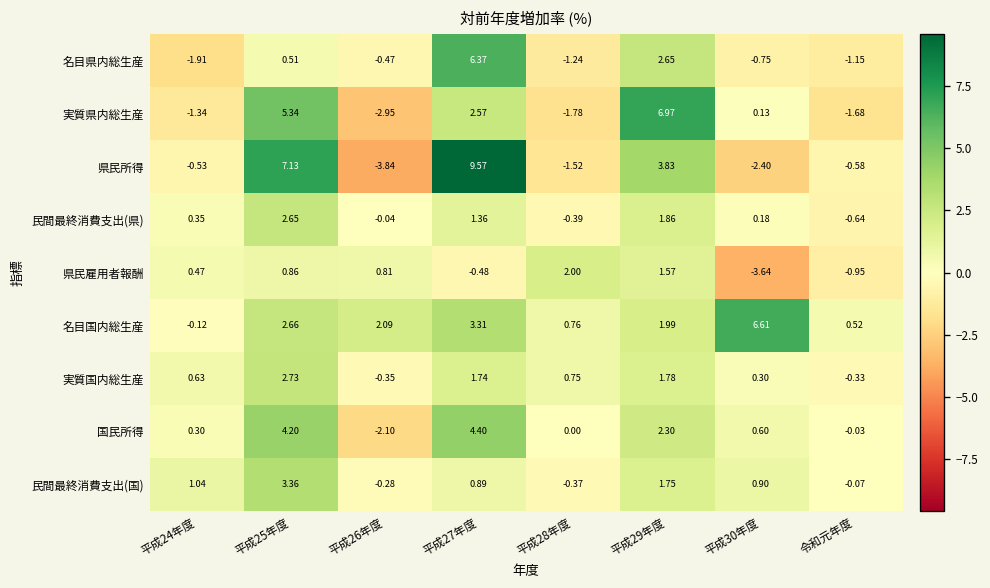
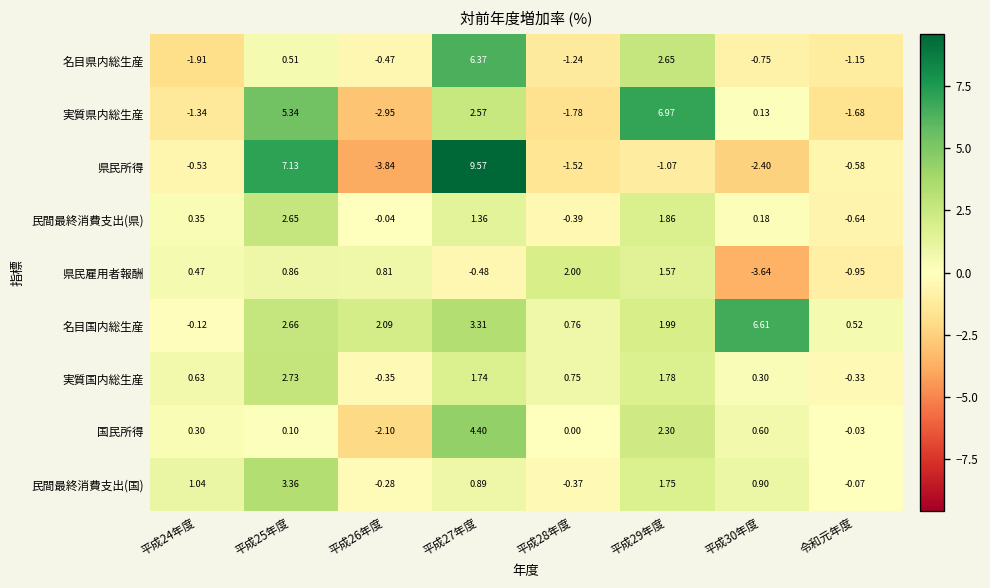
  {
    "名目県内総生産": {
      "平成24年度": -1.91,
      "平成25年度": 0.51,
      "平成26年度": -0.47,
      "平成27年度": 6.37,
      "平成28年度": -1.24,
      "平成29年度": 2.65,
      "平成30年度": -0.75,
      "令和元年度": -1.15
    },
    "実質県内総生産": {
      "平成24年度": -1.34,
      "平成25年度": 5.34,
      "平成26年度": -2.95,
      "平成27年度": 2.57,
      "平成28年度": -1.78,
      "平成29年度": 6.97,
      "平成30年度": 0.13,
      "令和元年度": -1.68
    },
    "県民所得": {
      "平成24年度": -0.53,
      "平成25年度": 7.13,
      "平成26年度": -3.84,
      "平成27年度": 9.57,
      "平成28年度": -1.52,
-     "平成29年度": 3.83,
+     "平成29年度": -1.07,
      "平成30年度": -2.40,
      "令和元年度": -0.58
    },
    "民間最終消費支出(県)": {
      "平成24年度": 0.35,
      "平成25年度": 2.65,
      "平成26年度": -0.04,
      "平成27年度": 1.36,
      "平成28年度": -0.39,
      "平成29年度": 1.86,
      "平成30年度": 0.18,
      "令和元年度": -0.64
    },
    "県民雇用者報酬": {
      "平成24年度": 0.47,
      "平成25年度": 0.86,
      "平成26年度": 0.81,
      "平成27年度": -0.48,
      "平成28年度": 2.00,
      "平成29年度": 1.57,
      "平成30年度": -3.64,
      "令和元年度": -0.95
    },
    "名目国内総生産": {
      "平成24年度": -0.12,
      "平成25年度": 2.66,
      "平成26年度": 2.09,
      "平成27年度": 3.31,
      "平成28年度": 0.76,
      "平成29年度": 1.99,
      "平成30年度": 6.61,
      "令和元年度": 0.52
    },
    "実質国内総生産": {
      "平成24年度": 0.63,
      "平成25年度": 2.73,
      "平成26年度": -0.35,
      "平成27年度": 1.74,
      "平成28年度": 0.75,
      "平成29年度": 1.78,
      "平成30年度": 0.30,
      "令和元年度": -0.33
    },
    "国民所得": {
      "平成24年度": 0.30,
-     "平成25年度": 4.20,
+     "平成25年度": 0.10,
      "平成26年度": -2.10,
      "平成27年度": 4.40,
      "平成28年度": 0.00,
      "平成29年度": 2.30,
      "平成30年度": 0.60,
      "令和元年度": -0.03
    },
    "民間最終消費支出(国)": {
      "平成24年度": 1.04,
      "平成25年度": 3.36,
      "平成26年度": -0.28,
      "平成27年度": 0.89,
      "平成28年度": -0.37,
      "平成29年度": 1.75,
      "平成30年度": 0.90,
      "令和元年度": -0.07
    }
  }
